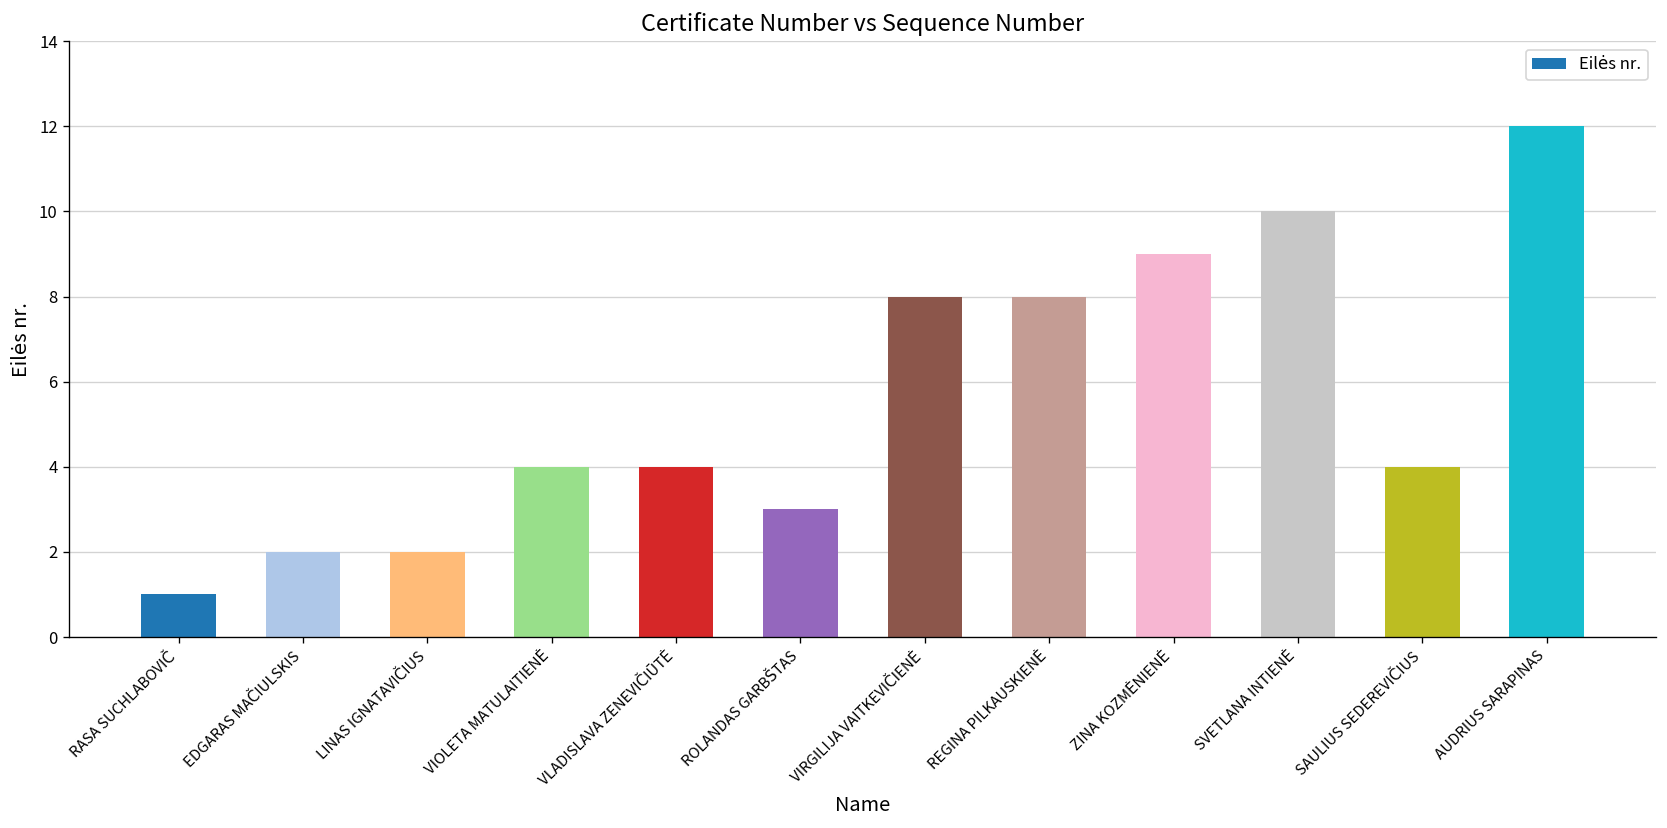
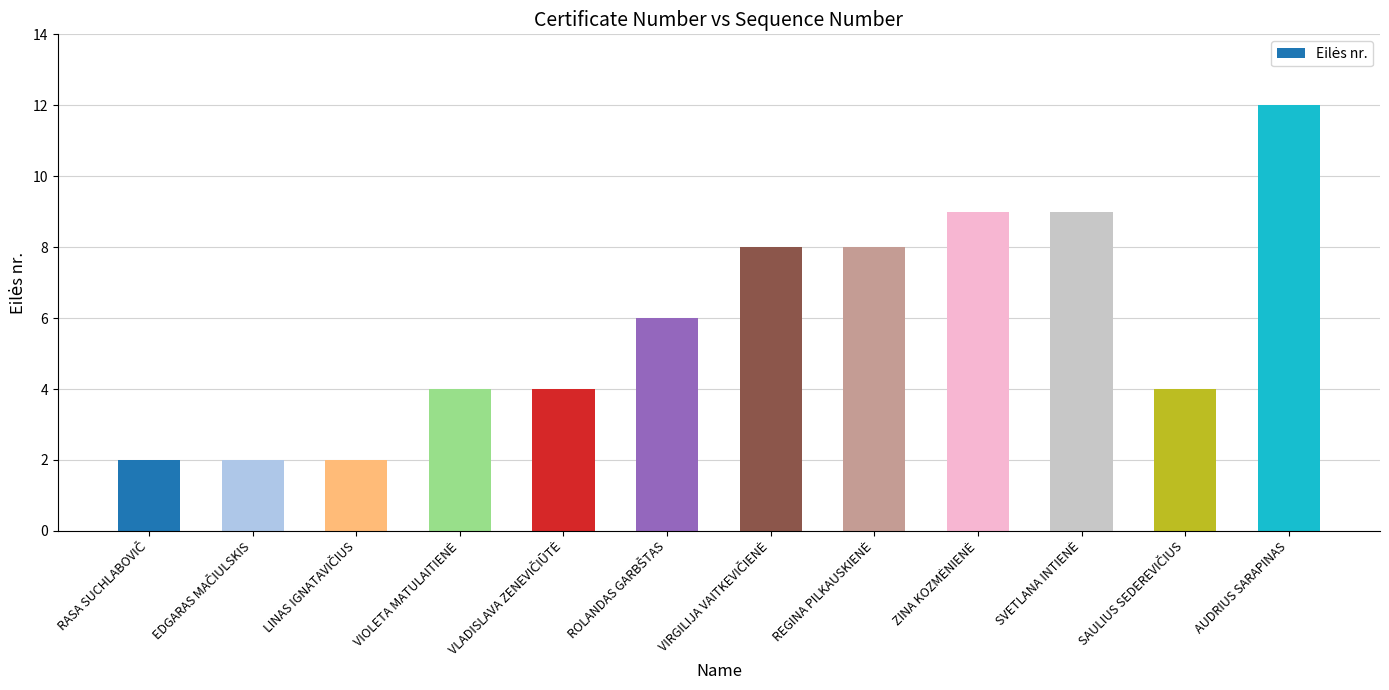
  {
-   "RASA SUCHLABOVIČ": 1,
+   "RASA SUCHLABOVIČ": 2,
    "EDGARAS MAČIULSKIS": 2,
    "LINAS IGNATAVIČIUS": 2,
    "VIOLETA MATULAITIENĖ": 4,
    "VLADISLAVA ZENEVIČIŪTĖ": 4,
-   "ROLANDAS GARBŠTAS": 3,
+   "ROLANDAS GARBŠTAS": 6,
    "VIRGILIJA VAITKEVIČIENĖ": 8,
    "REGINA PILKAUSKIENĖ": 8,
    "ZINA KOZMĖNIENĖ": 9,
-   "SVETLANA INTIENĖ": 10,
+   "SVETLANA INTIENĖ": 9,
    "SAULIUS SEDEREVIČIUS": 4,
    "AUDRIUS SARAPINAS": 12
  }
